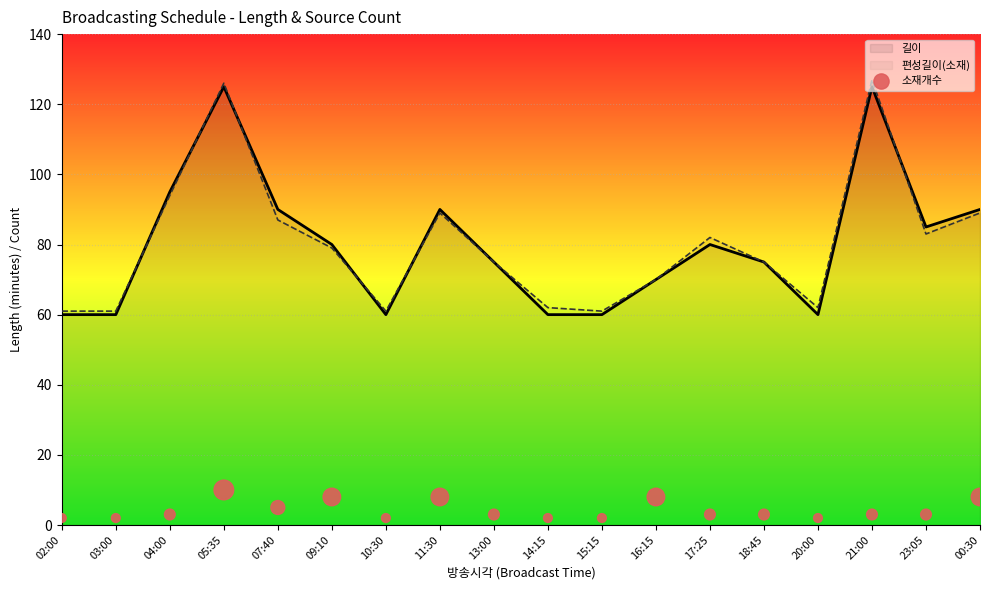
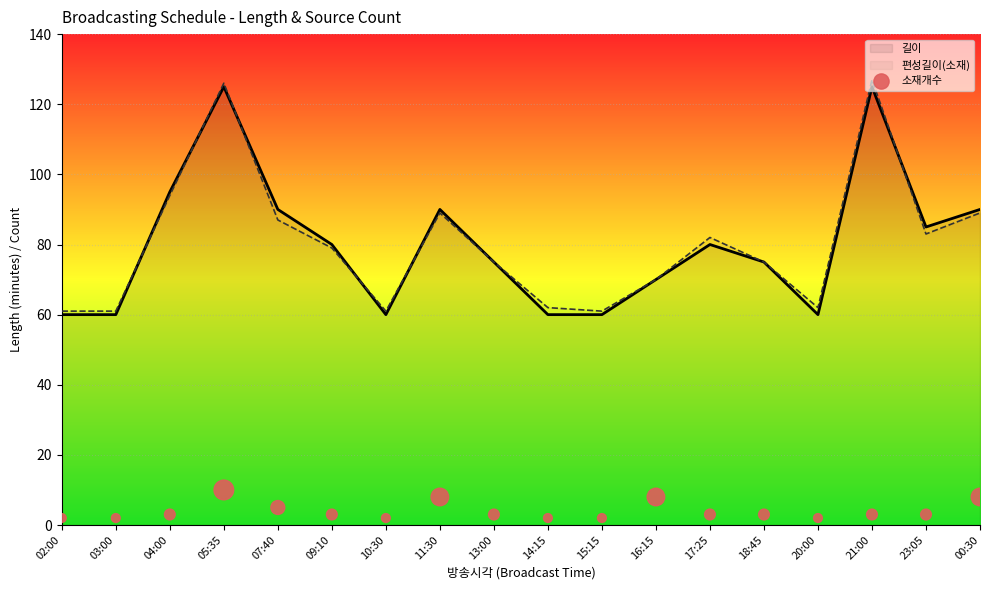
  {
    "소재개수": {
-     "09:10": 8
+     "09:10": 3
    }
  }
